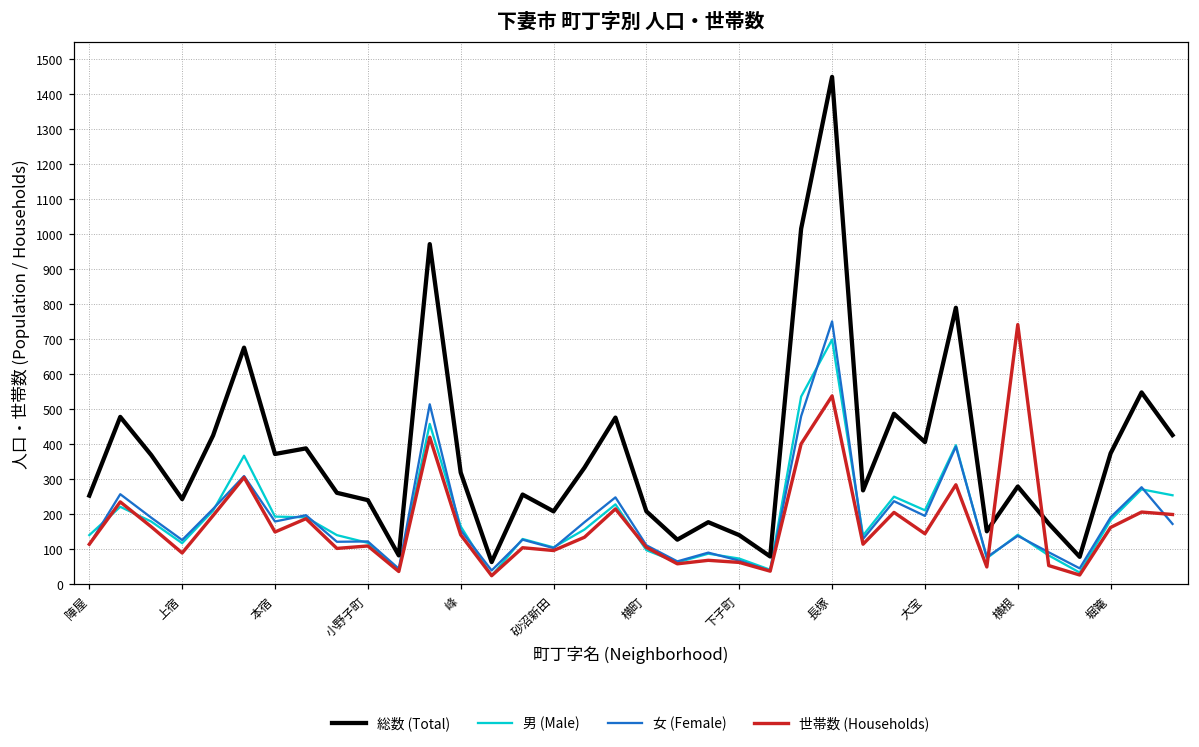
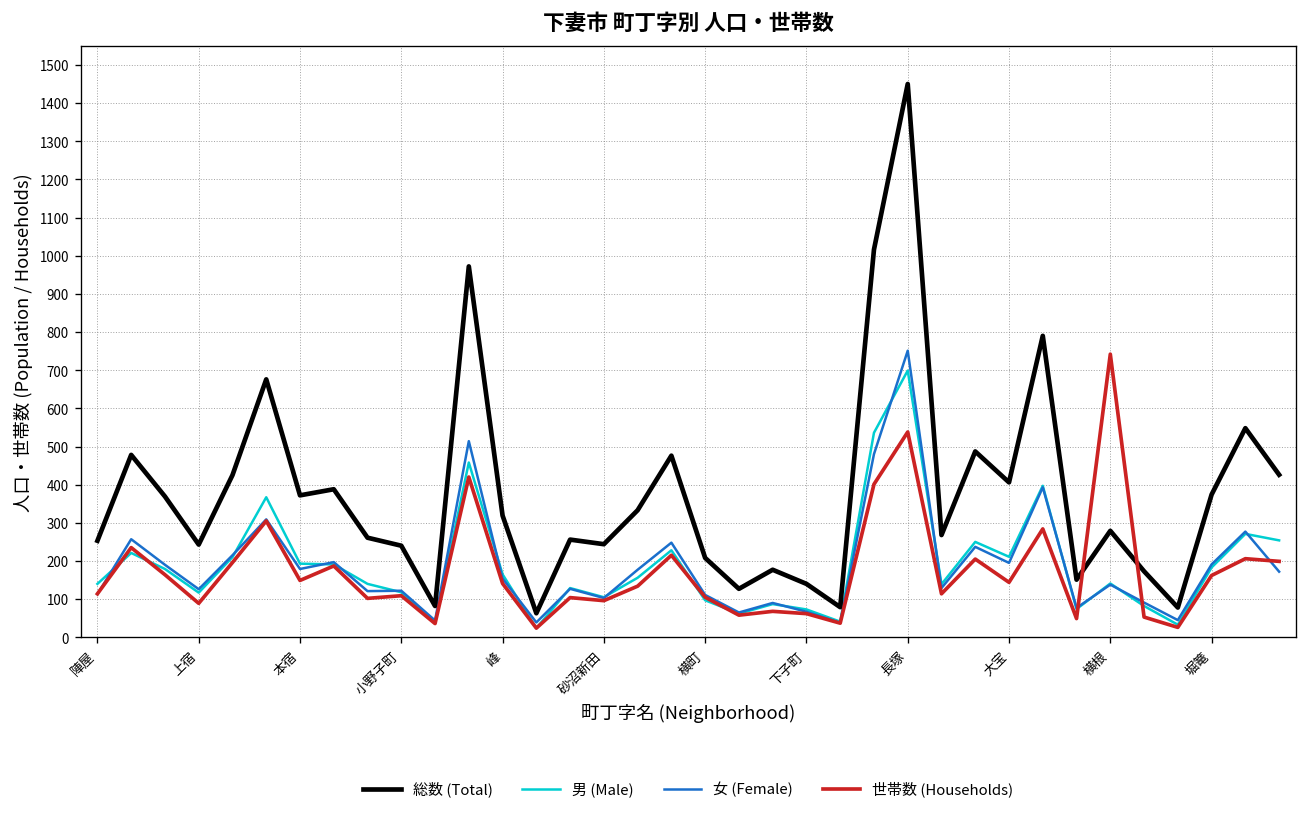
  {
    "総数 (Total)": {
      "陣屋": 250,
      "上宿": 240,
      "本宿": 370,
      "小野子町": 240,
      "峰": 320,
-     "砂沼新田": 210,
+     "砂沼新田": 240,
      "横町": 210,
      "下子町": 140,
      "長塚": 1450,
      "大宝": 410,
      "横根": 280,
      "堀篭": 370
    },
    "男 (Male)": {
      "陣屋": 140,
      "上宿": 120,
      "本宿": 190,
      "峰": 170,
      "長塚": 700,
      "大宝": 210,
      "堀篭": 180
    },
    "女 (Female)": {
      "上宿": 130,
      "本宿": 180,
      "峰": 150,
      "長塚": 750,
      "大宝": 200,
      "堀篭": 190
    },
    "世帯数 (Households)": {
      "上宿": 90,
      "本宿": 150,
      "小野子町": 110,
      "峰": 140,
      "長塚": 540,
      "大宝": 140,
      "横根": 740,
      "堀篭": 160
    }
  }
